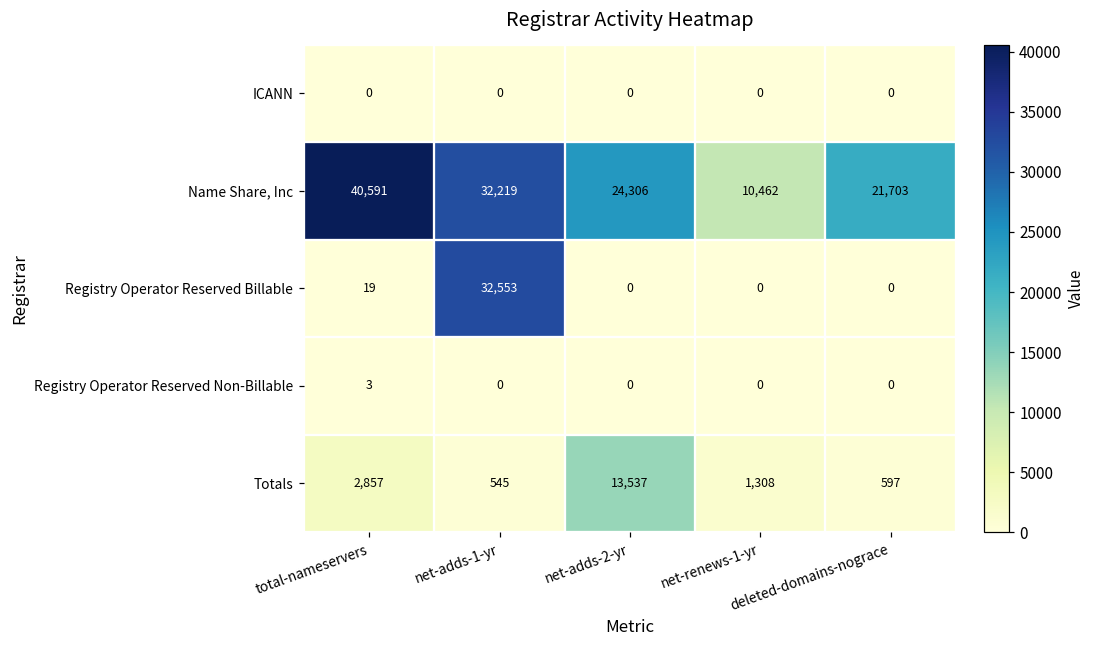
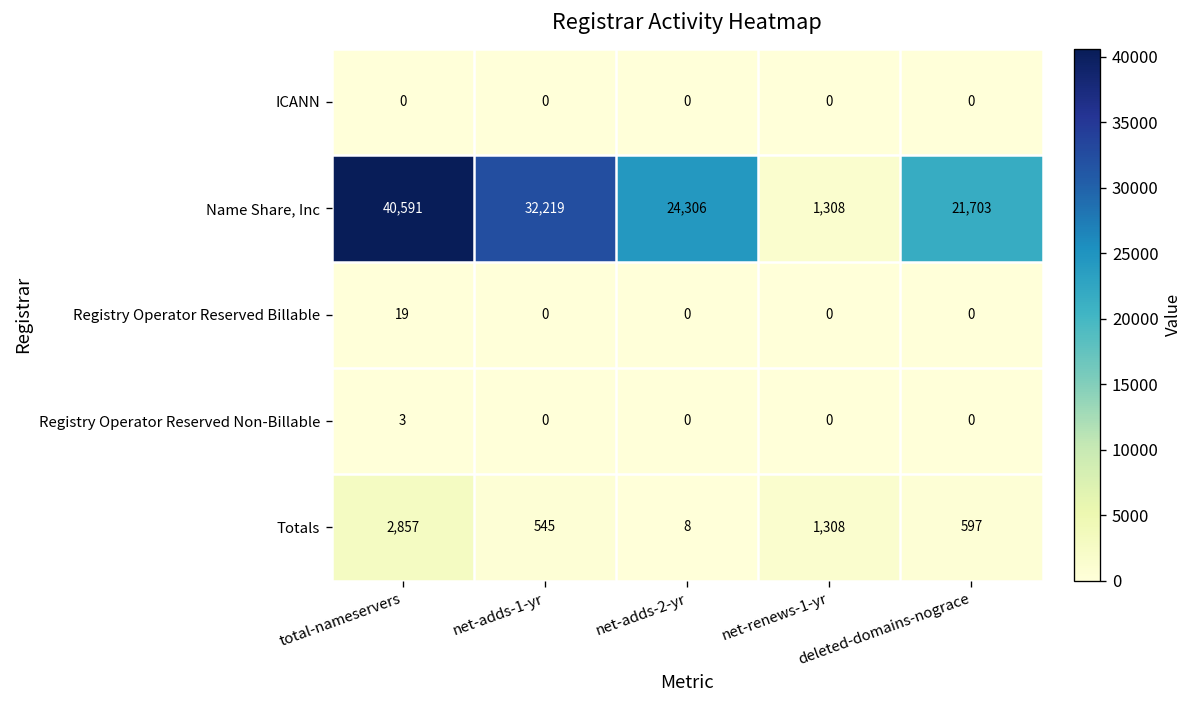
  {
    "ICANN": {
      "total-nameservers": "0",
      "net-adds-1-yr": "0",
      "net-adds-2-yr": "0",
      "net-renews-1-yr": "0",
      "deleted-domains-nograce": "0"
    },
    "Name Share, Inc": {
      "total-nameservers": "40,591",
      "net-adds-1-yr": "32,219",
      "net-adds-2-yr": "24,306",
-     "net-renews-1-yr": "10,462",
+     "net-renews-1-yr": "1,308",
      "deleted-domains-nograce": "21,703"
    },
    "Registry Operator Reserved Billable": {
      "total-nameservers": "19",
-     "net-adds-1-yr": "32,553",
+     "net-adds-1-yr": "0",
      "net-adds-2-yr": "0",
      "net-renews-1-yr": "0",
      "deleted-domains-nograce": "0"
    },
    "Registry Operator Reserved Non-Billable": {
      "total-nameservers": "3",
      "net-adds-1-yr": "0",
      "net-adds-2-yr": "0",
      "net-renews-1-yr": "0",
      "deleted-domains-nograce": "0"
    },
    "Totals": {
      "total-nameservers": "2,857",
      "net-adds-1-yr": "545",
-     "net-adds-2-yr": "13,537",
+     "net-adds-2-yr": "8",
      "net-renews-1-yr": "1,308",
      "deleted-domains-nograce": "597"
    }
  }
